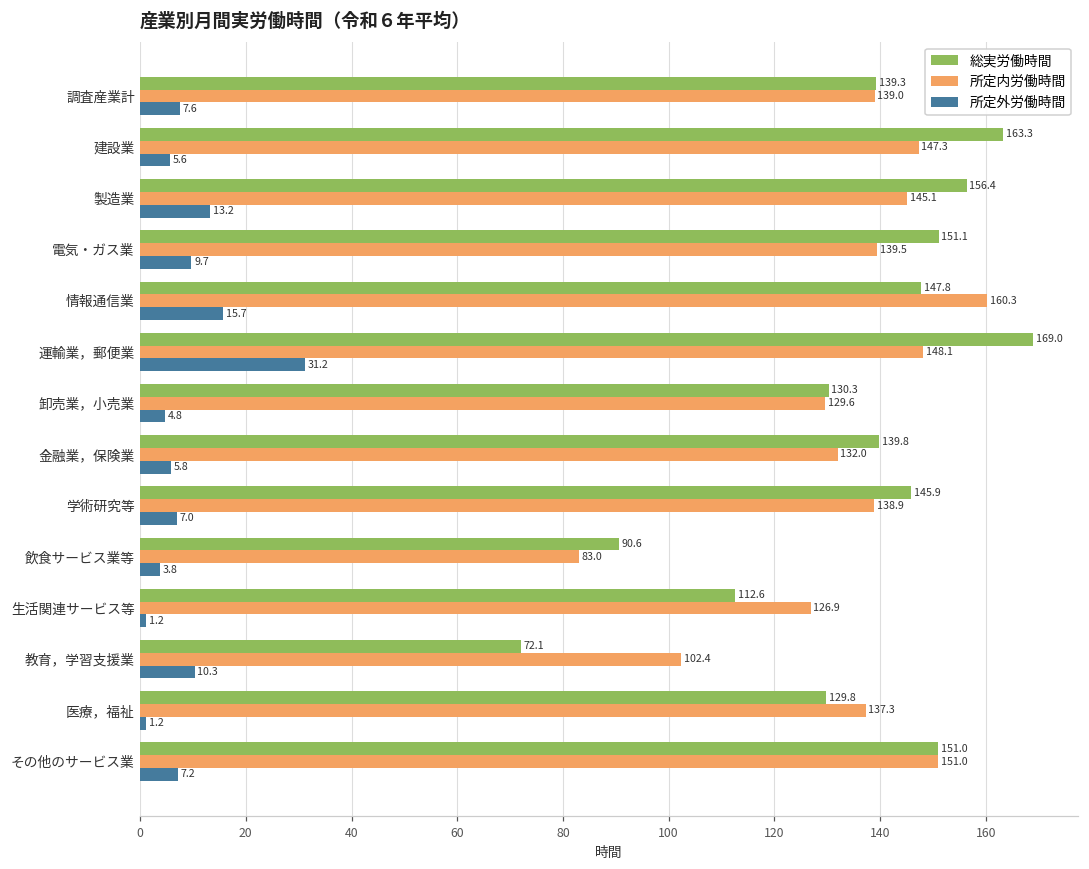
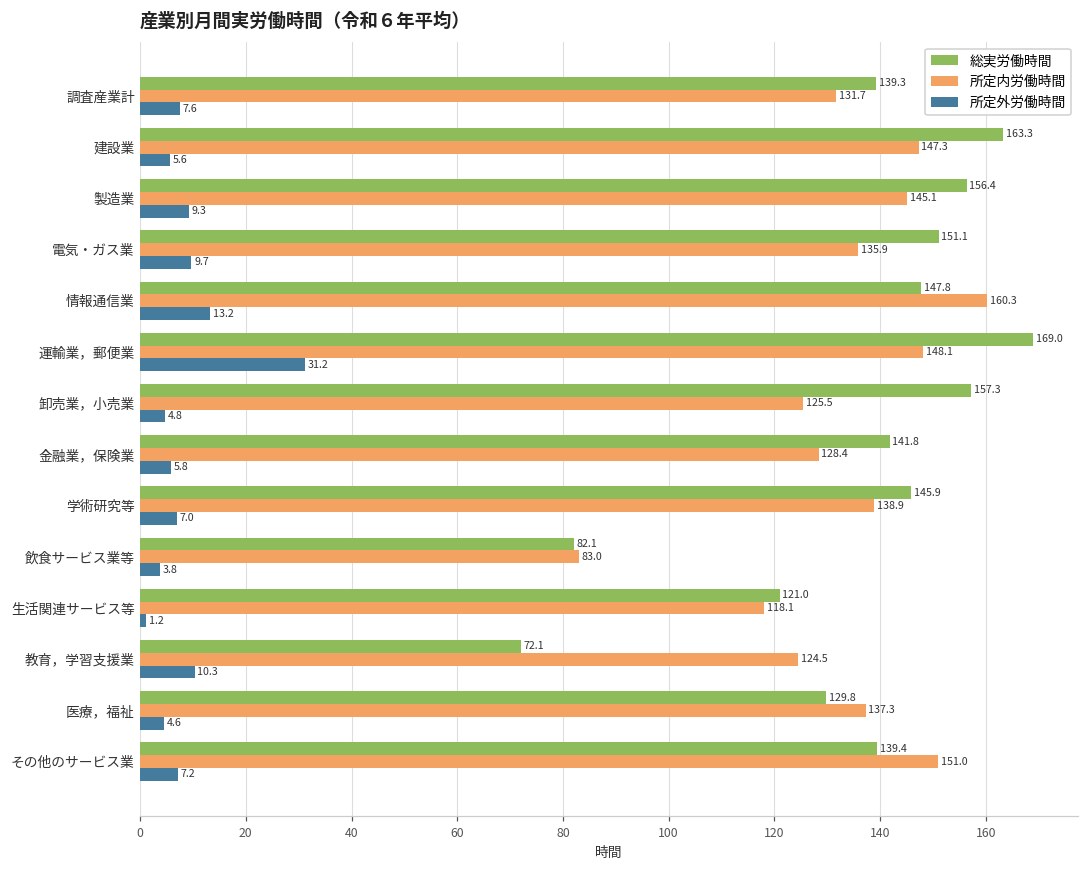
  {
    "総実労働時間": {
      "調査産業計": 139.3,
      "建設業": 163.3,
      "製造業": 156.4,
      "電気・ガス業": 151.1,
      "情報通信業": 147.8,
      "運輸業，郵便業": 169.0,
-     "卸売業，小売業": 130.3,
-     "金融業，保険業": 139.8,
+     "卸売業，小売業": 157.3,
+     "金融業，保険業": 141.8,
      "学術研究等": 145.9,
-     "飲食サービス業等": 90.6,
-     "生活関連サービス等": 112.6,
+     "飲食サービス業等": 82.1,
+     "生活関連サービス等": 121.0,
      "教育，学習支援業": 72.1,
      "医療，福祉": 129.8,
-     "その他のサービス業": 151.0
+     "その他のサービス業": 139.4
    },
    "所定内労働時間": {
-     "調査産業計": 139.0,
+     "調査産業計": 131.7,
      "建設業": 147.3,
      "製造業": 145.1,
-     "電気・ガス業": 139.5,
+     "電気・ガス業": 135.9,
      "情報通信業": 160.3,
      "運輸業，郵便業": 148.1,
-     "卸売業，小売業": 129.6,
-     "金融業，保険業": 132.0,
+     "卸売業，小売業": 125.5,
+     "金融業，保険業": 128.4,
      "学術研究等": 138.9,
      "飲食サービス業等": 83.0,
-     "生活関連サービス等": 126.9,
-     "教育，学習支援業": 102.4,
+     "生活関連サービス等": 118.1,
+     "教育，学習支援業": 124.5,
      "医療，福祉": 137.3,
      "その他のサービス業": 151.0
    },
    "所定外労働時間": {
      "調査産業計": 7.6,
      "建設業": 5.6,
-     "製造業": 13.2,
+     "製造業": 9.3,
      "電気・ガス業": 9.7,
-     "情報通信業": 15.7,
+     "情報通信業": 13.2,
      "運輸業，郵便業": 31.2,
      "卸売業，小売業": 4.8,
      "金融業，保険業": 5.8,
      "学術研究等": 7.0,
      "飲食サービス業等": 3.8,
      "生活関連サービス等": 1.2,
      "教育，学習支援業": 10.3,
-     "医療，福祉": 1.2,
+     "医療，福祉": 4.6,
      "その他のサービス業": 7.2
    }
  }
